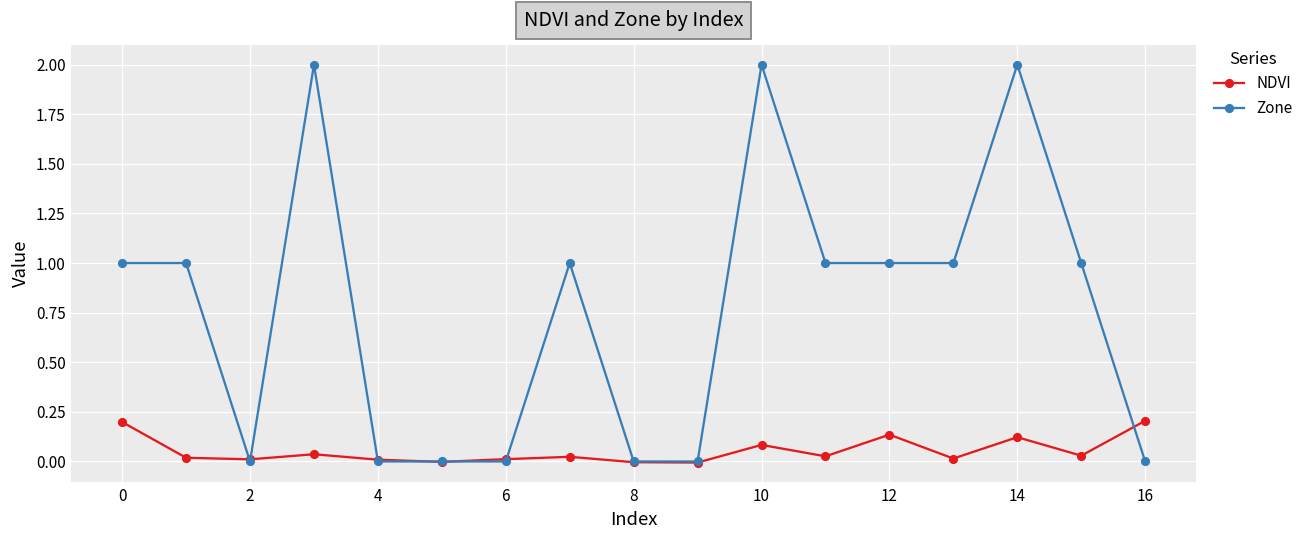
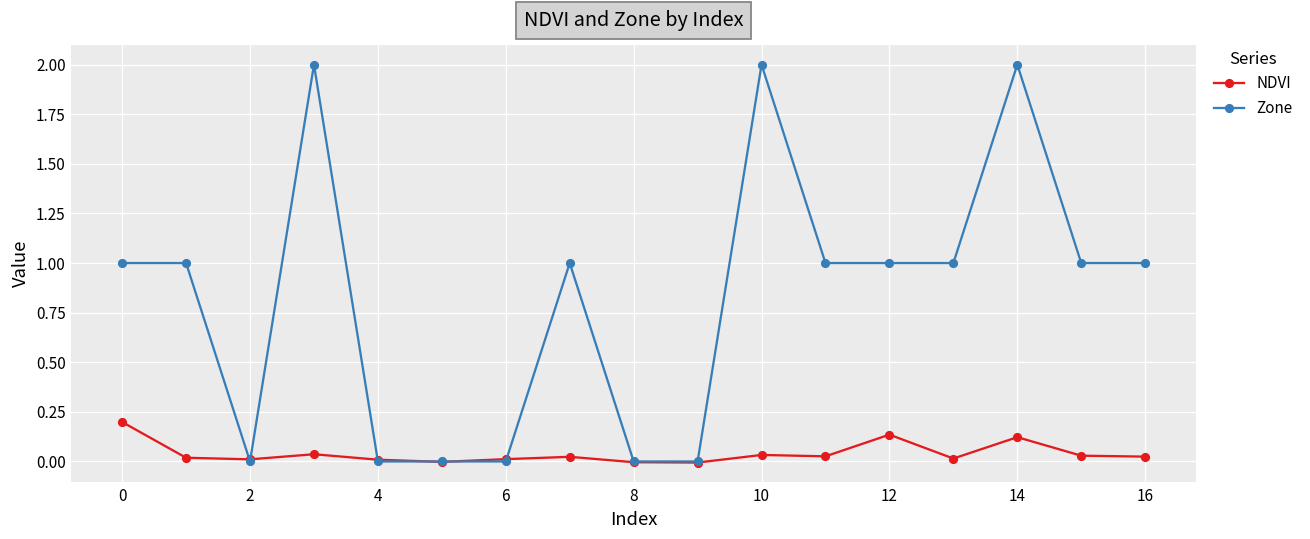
  {
    "NDVI": {
      "0": 0.20,
-     "10": 0.08,
+     "10": 0.03,
      "12": 0.14,
      "14": 0.12,
-     "16": 0.21
+     "16": 0.02
    },
    "Zone": {
      "0": 1,
      "10": 2,
      "12": 1,
      "14": 2,
-     "16": 0
+     "16": 1
    }
  }
